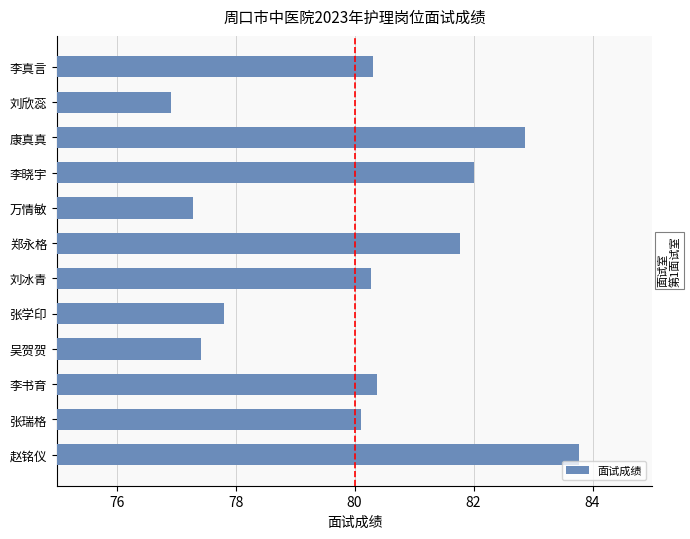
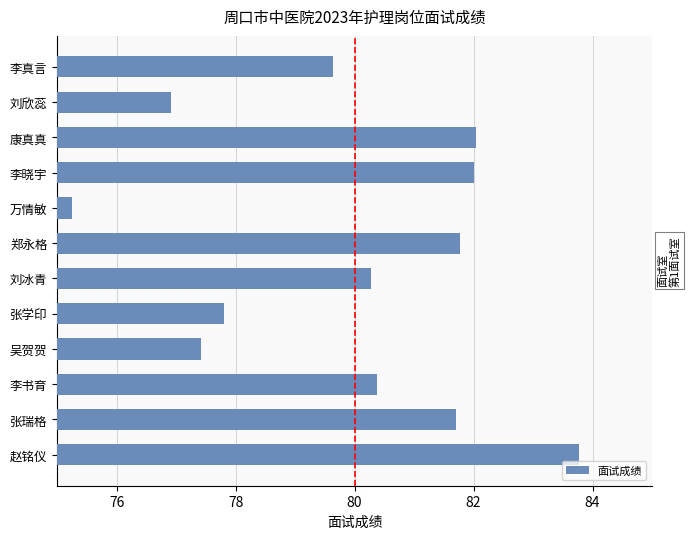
  {
-   "李真言": 80.3,
+   "李真言": 79.6,
    "刘欣蕊": 76.9,
-   "康真真": 82.9,
+   "康真真": 82.0,
    "李晓宇": 82.0,
-   "万情敏": 77.3,
+   "万情敏": 75.3,
    "郑永格": 81.8,
    "刘冰青": 80.3,
    "张学印": 77.8,
    "吴贺贺": 77.4,
    "李书育": 80.4,
-   "张瑞格": 80.1,
+   "张瑞格": 81.7,
    "赵铭仪": 83.8
  }
